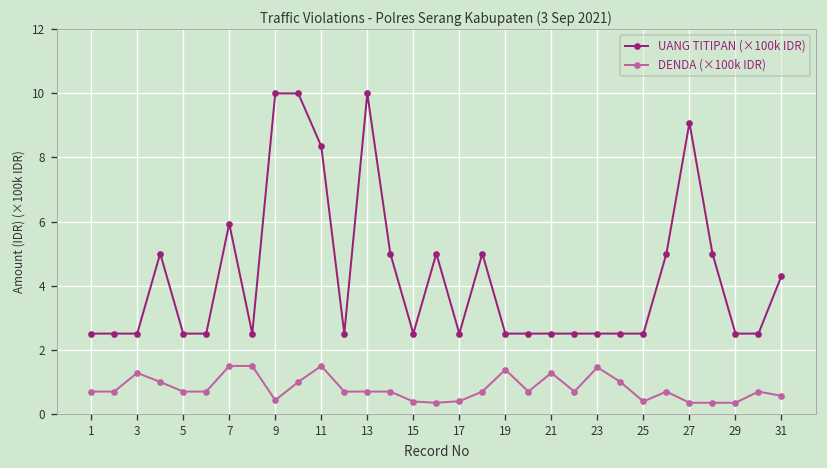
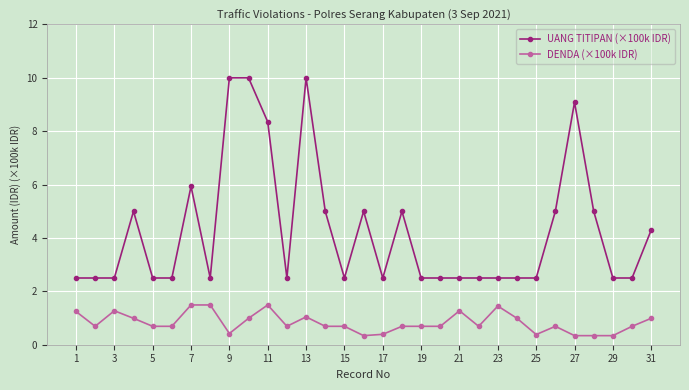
  {
    "UANG TITIPAN (×100k IDR)": {
      "1": 2.5,
      "3": 2.5,
      "5": 2.5,
      "7": 5.9,
      "9": 10.0,
      "11": 8.3,
      "13": 10.0,
      "15": 2.5,
      "17": 2.5,
      "19": 2.5,
      "21": 2.5,
      "23": 2.5,
      "25": 2.5,
      "27": 9.1,
      "29": 2.5,
      "31": 4.3
    },
    "DENDA (×100k IDR)": {
-     "1": 0.7,
+     "1": 1.2,
      "3": 1.3,
      "5": 0.7,
      "7": 1.5,
      "9": 0.4,
      "11": 1.5,
-     "13": 0.7,
-     "15": 0.4,
+     "13": 1.0,
+     "15": 0.7,
      "17": 0.4,
-     "19": 1.4,
+     "19": 0.7,
      "21": 1.3,
      "23": 1.4,
      "25": 0.4,
      "27": 0.3,
      "29": 0.3,
-     "31": 0.6
+     "31": 1.0
    }
  }
